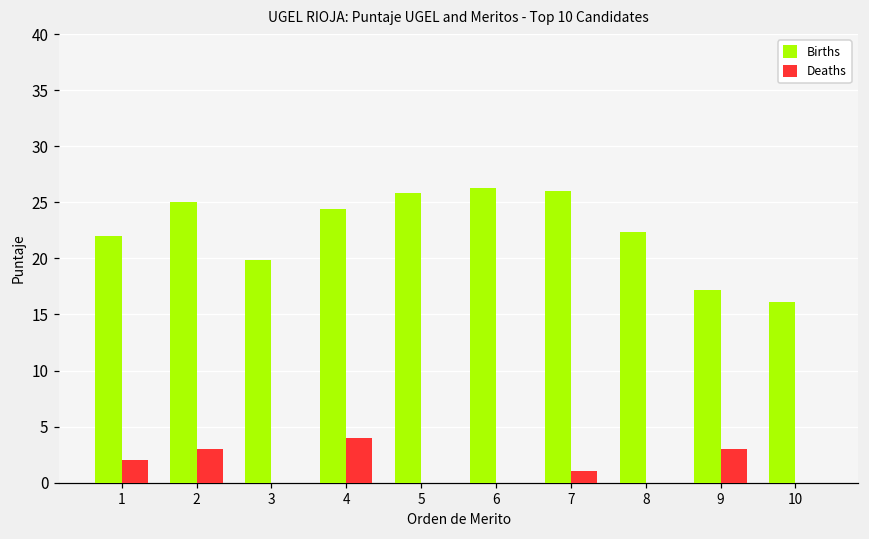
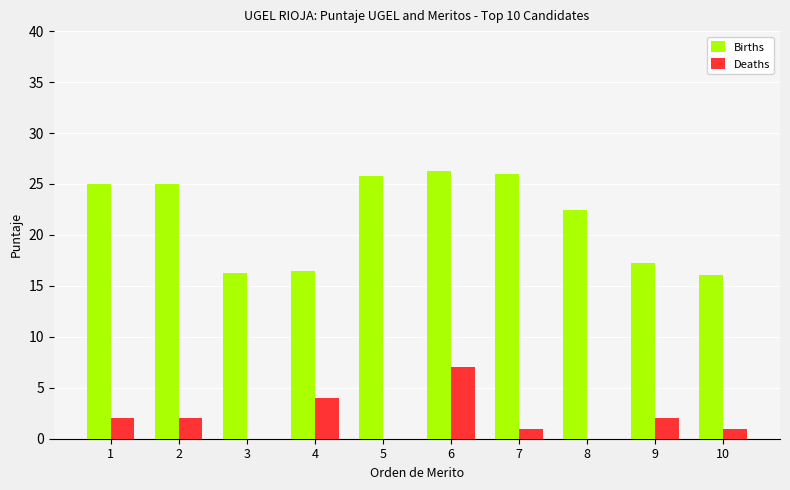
  {
    "Births": {
-     "1": 22,
+     "1": 25,
      "2": 25.0,
-     "3": 19.9,
-     "4": 24.4,
+     "3": 16.3,
+     "4": 16.5,
      "5": 25.8,
      "6": 26.3,
      "7": 26.0,
      "8": 22.4,
      "9": 17.2,
      "10": 16.1
    },
    "Deaths": {
      "1": 2,
-     "2": 3,
+     "2": 2,
      "3": 0,
      "4": 4,
      "5": 0,
-     "6": 0,
+     "6": 7,
      "7": 1,
      "8": 0,
-     "9": 3,
-     "10": 0
+     "9": 2,
+     "10": 1
    }
  }
